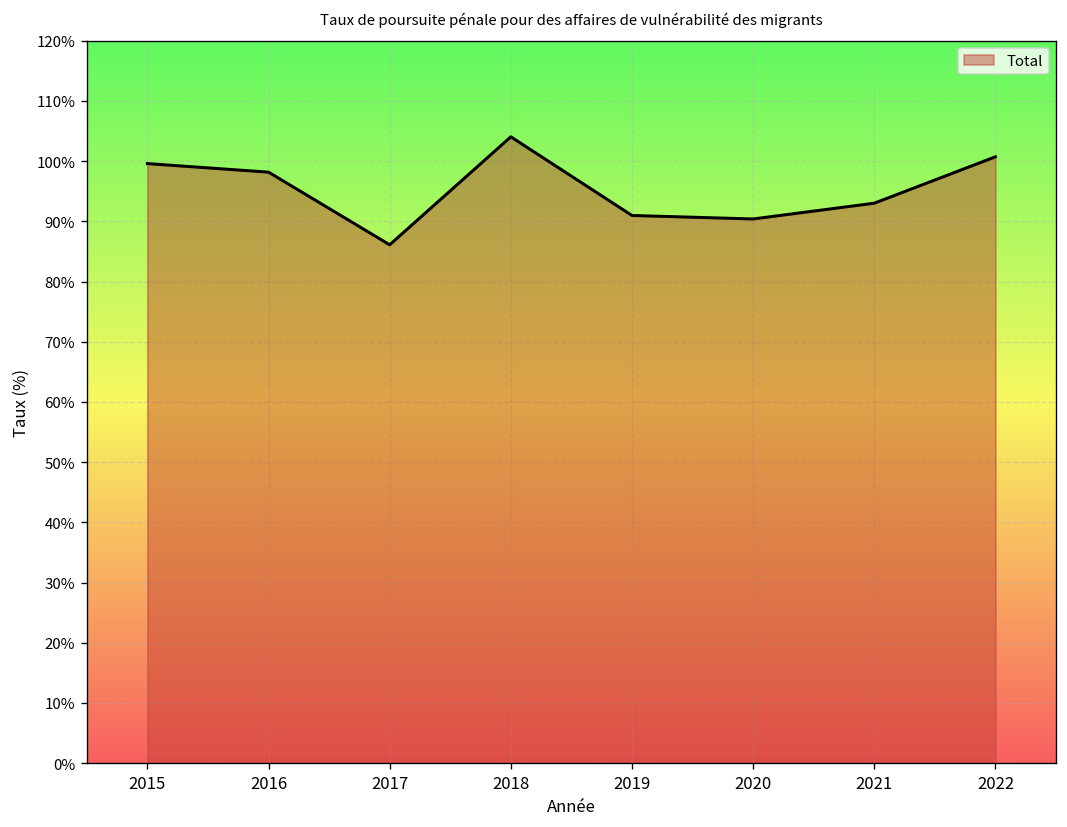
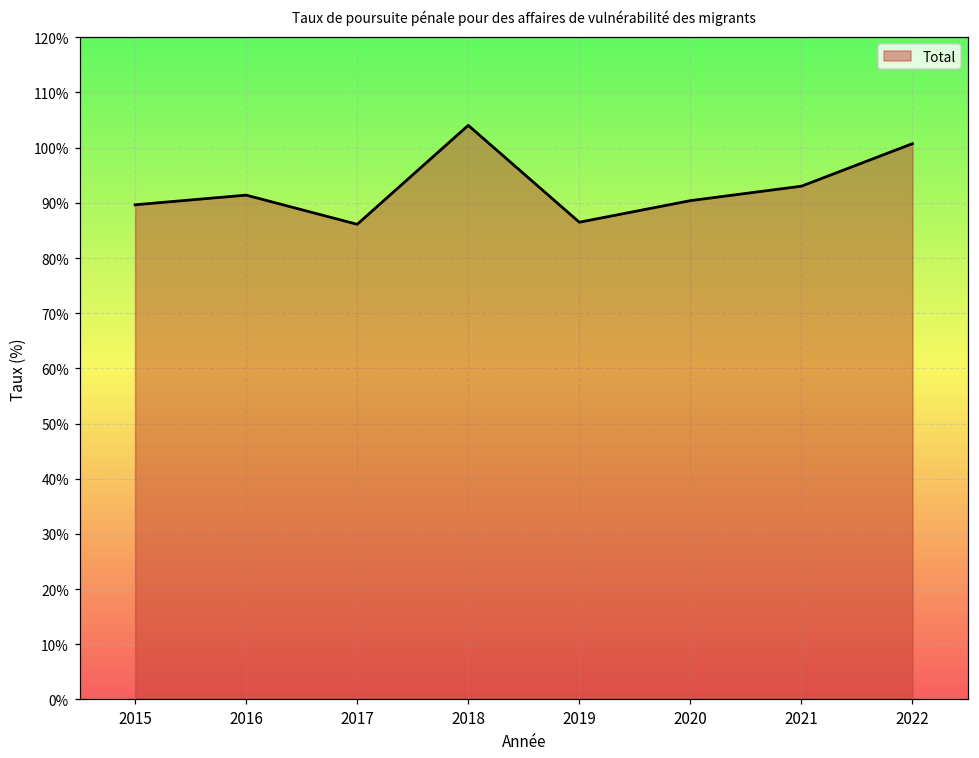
  {
-   "2015": "100%",
-   "2016": "98%",
+   "2015": "90%",
+   "2016": "91%",
    "2017": "86%",
    "2018": "104%",
-   "2019": "91%",
+   "2019": "86%",
    "2020": "90%",
    "2021": "93%",
    "2022": "101%"
  }
